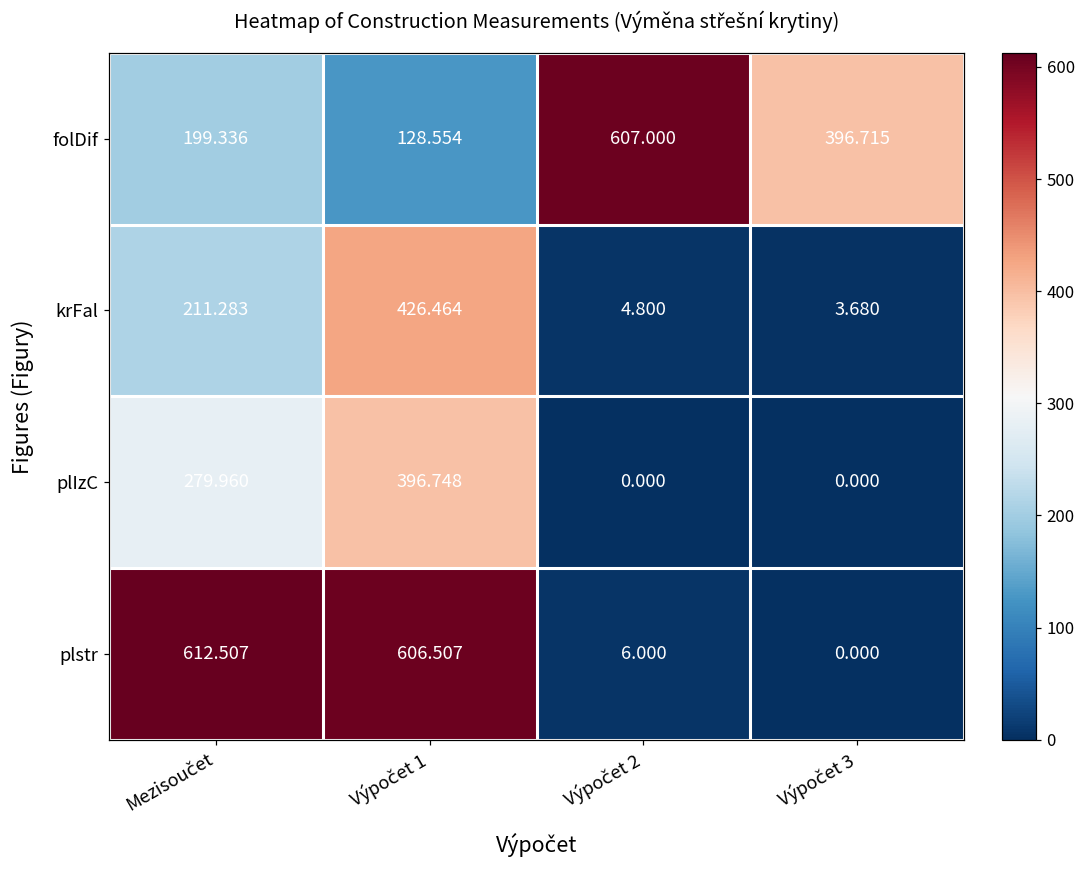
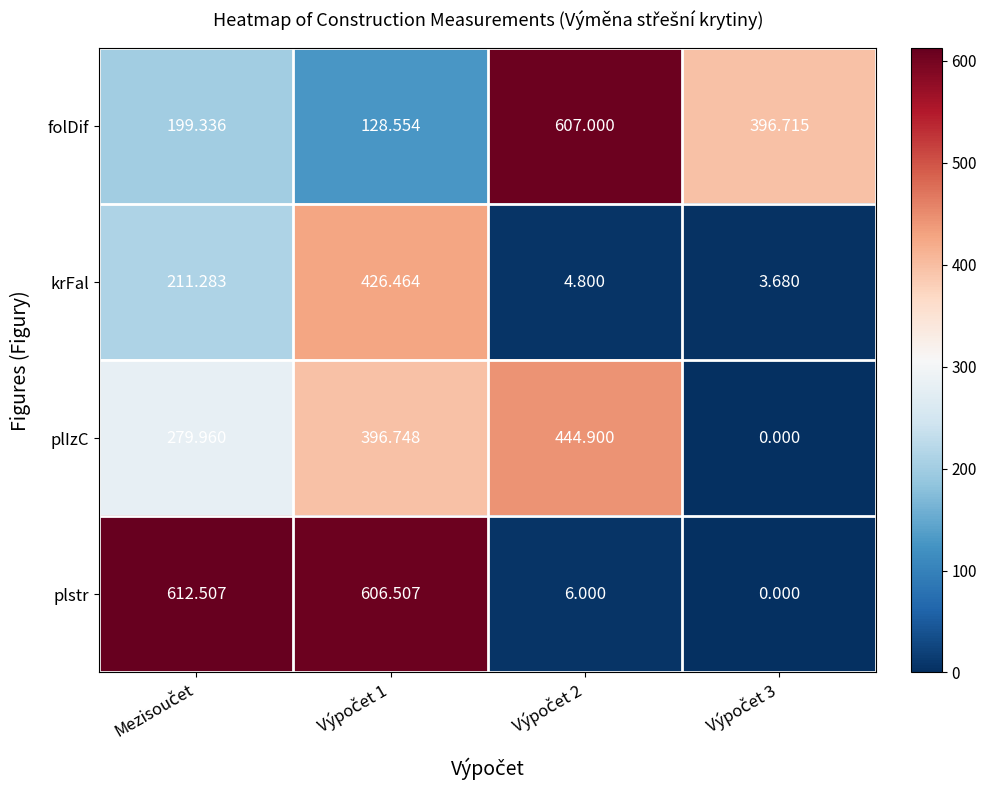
  {
    "folDif": {
      "Mezisoučet": 199.336,
      "Výpočet 1": 128.554,
      "Výpočet 2": 607.000,
      "Výpočet 3": 396.715
    },
    "krFal": {
      "Mezisoučet": 211.283,
      "Výpočet 1": 426.464,
      "Výpočet 2": 4.800,
      "Výpočet 3": 3.680
    },
    "plIzC": {
      "Výpočet 1": 396.748,
-     "Výpočet 2": 0.000,
+     "Výpočet 2": 444.900,
      "Výpočet 3": 0.000
    },
    "plstr": {
      "Mezisoučet": 612.507,
      "Výpočet 1": 606.507,
      "Výpočet 2": 6.000,
      "Výpočet 3": 0.000
    }
  }
